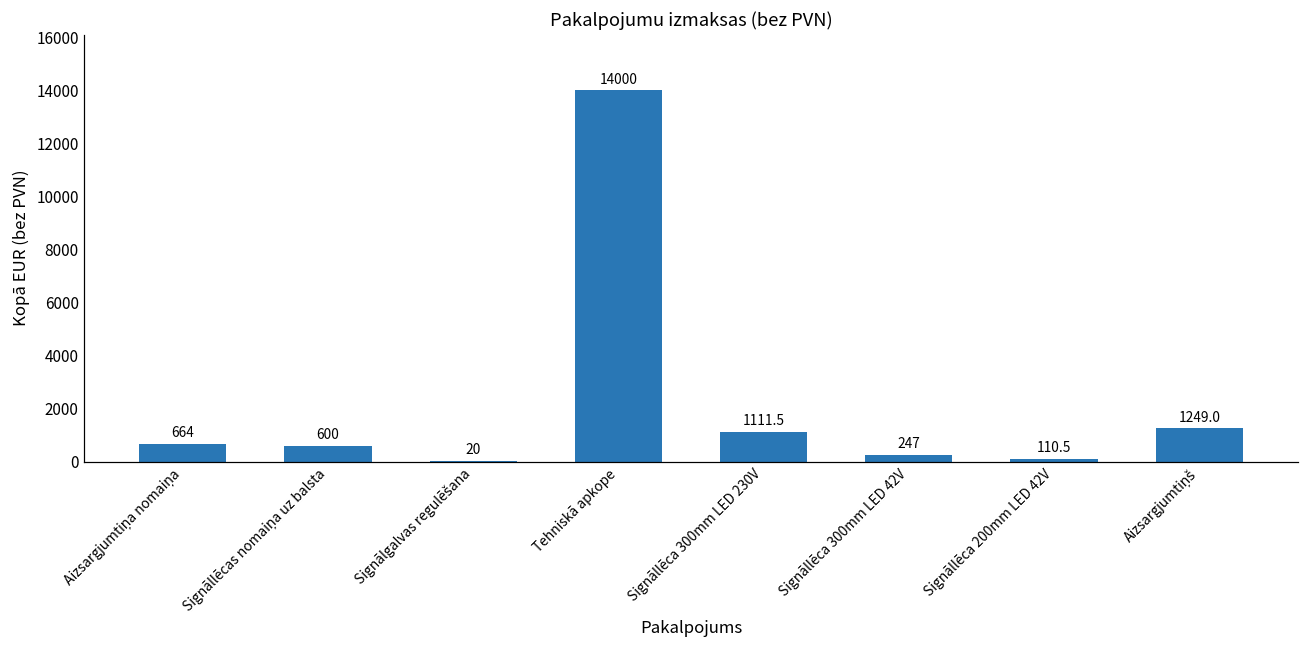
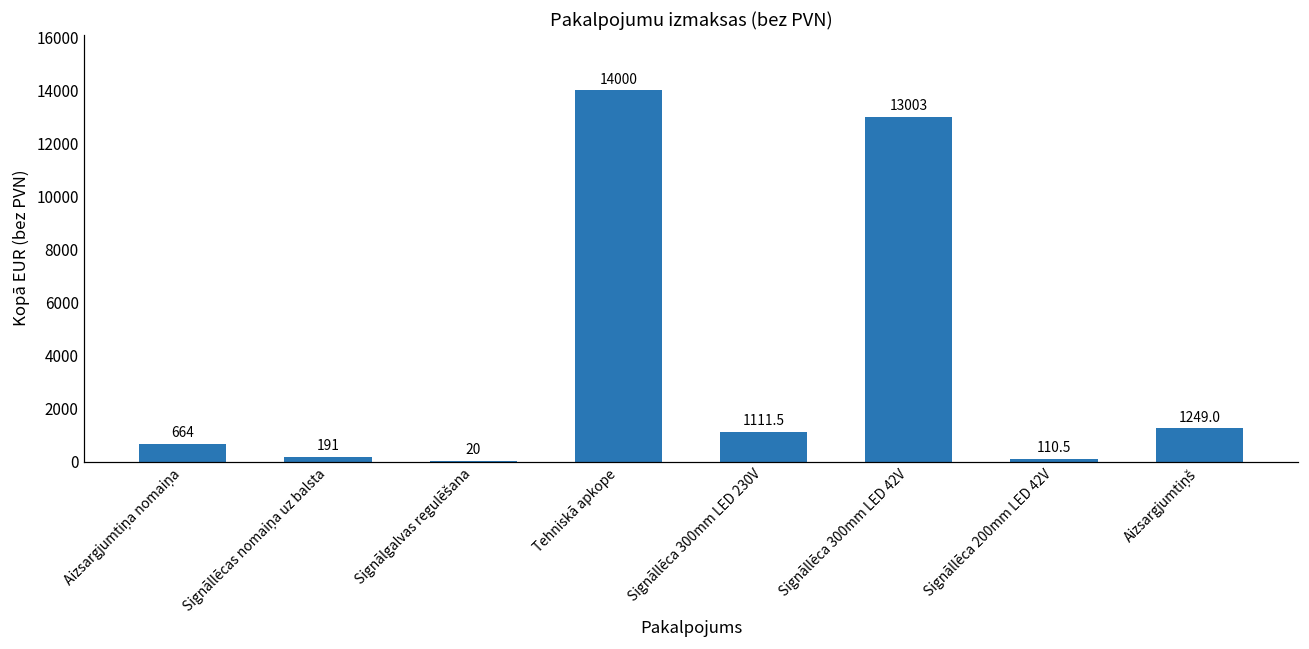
  {
    "Aizsargjumtiņa nomaiņa": 664,
-   "Signāllēcas nomaiņa uz balsta": 600,
+   "Signāllēcas nomaiņa uz balsta": 191,
    "Signālgalvas regulēšana": 20,
    "Tehniskā apkope": 14000,
    "Signāllēca 300mm LED 230V": 1111.5,
-   "Signāllēca 300mm LED 42V": 247,
+   "Signāllēca 300mm LED 42V": 13003,
    "Signāllēca 200mm LED 42V": 110.5,
    "Aizsargjumtiņš": 1249.0
  }
